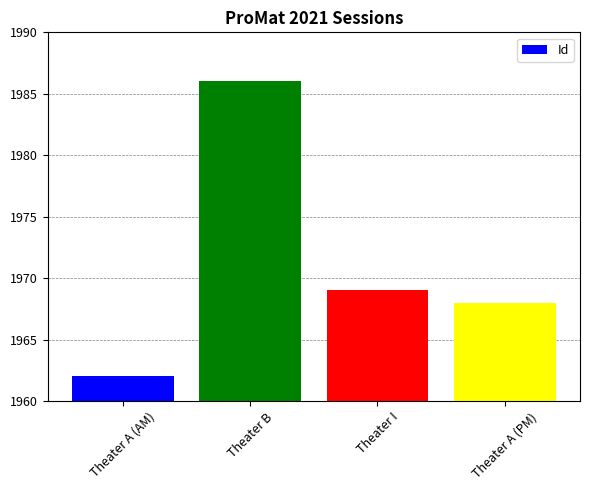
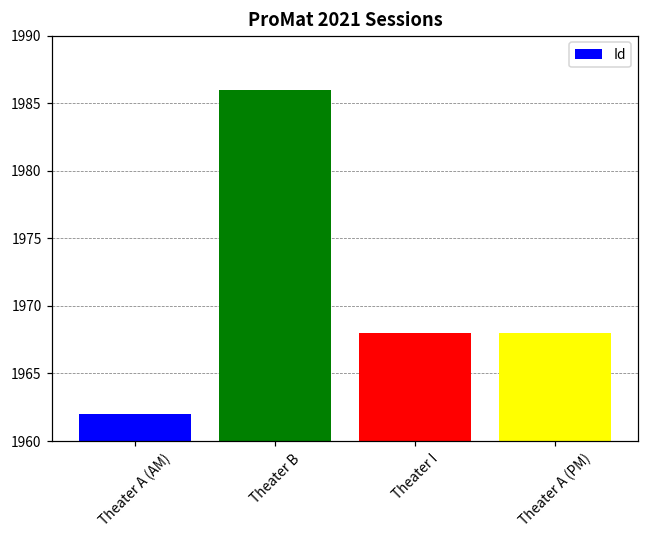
  {
    "Theater A (AM)": 1962,
    "Theater B": 1986,
-   "Theater I": 1969,
+   "Theater I": 1968,
    "Theater A (PM)": 1968
  }
